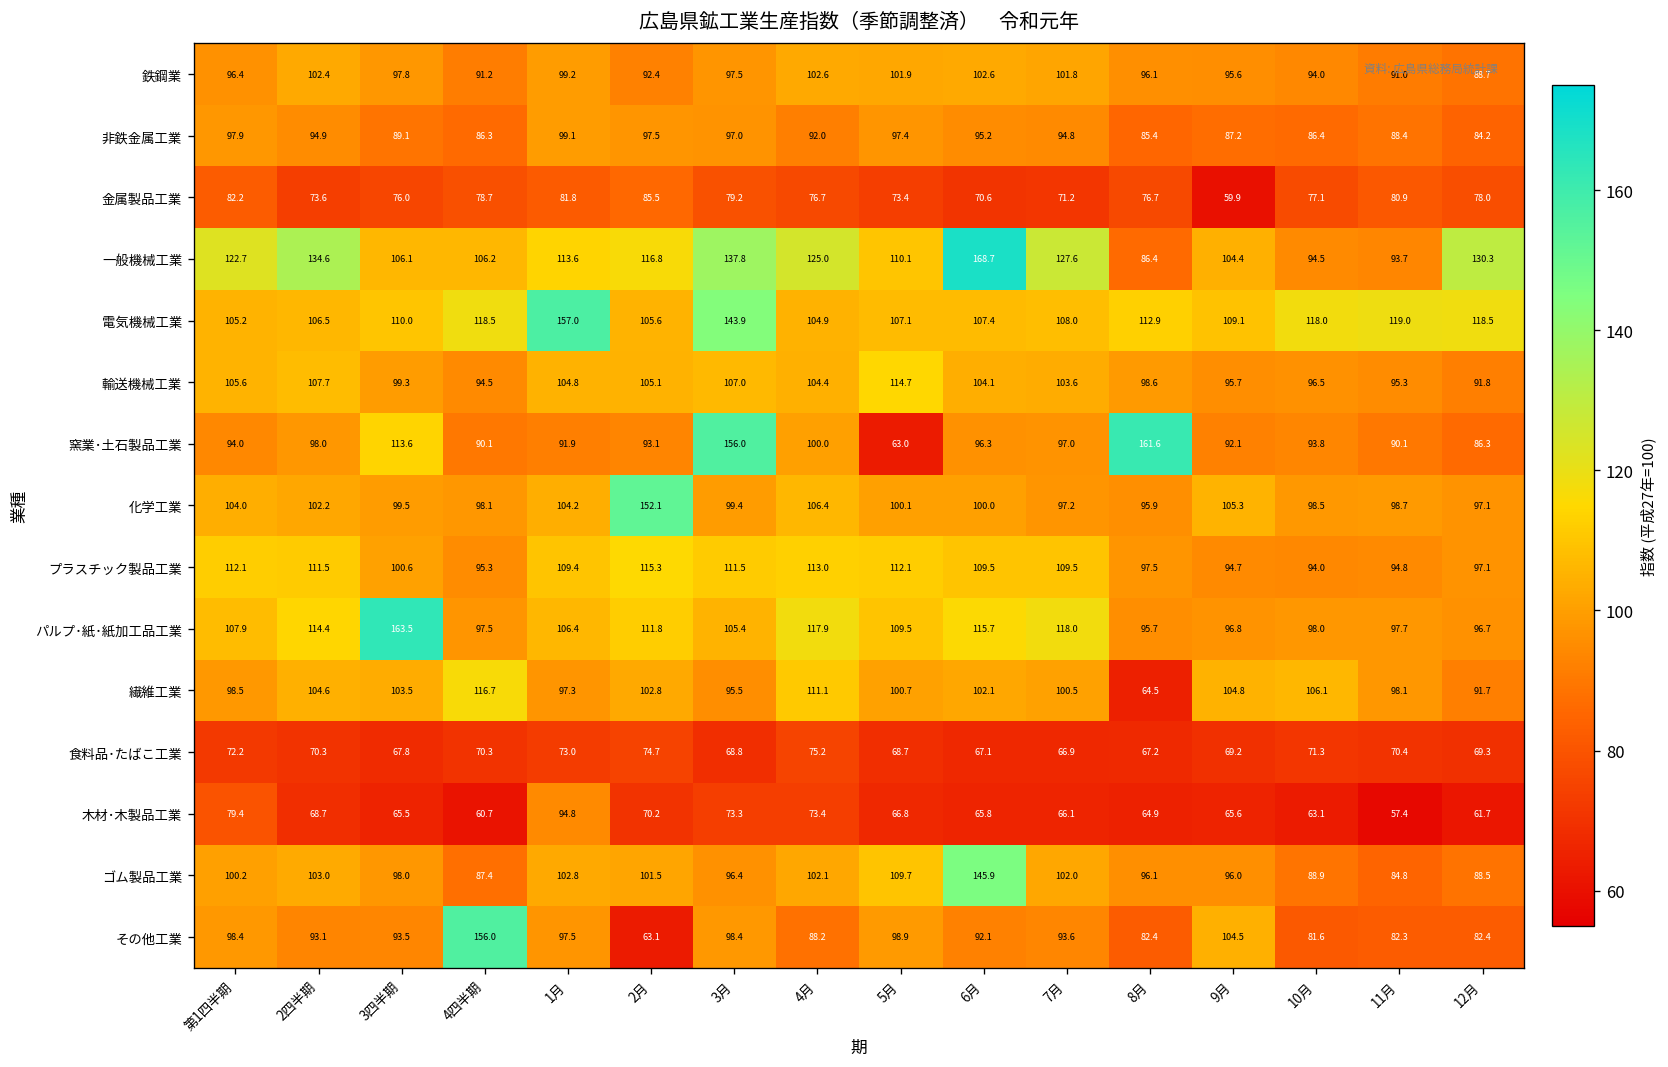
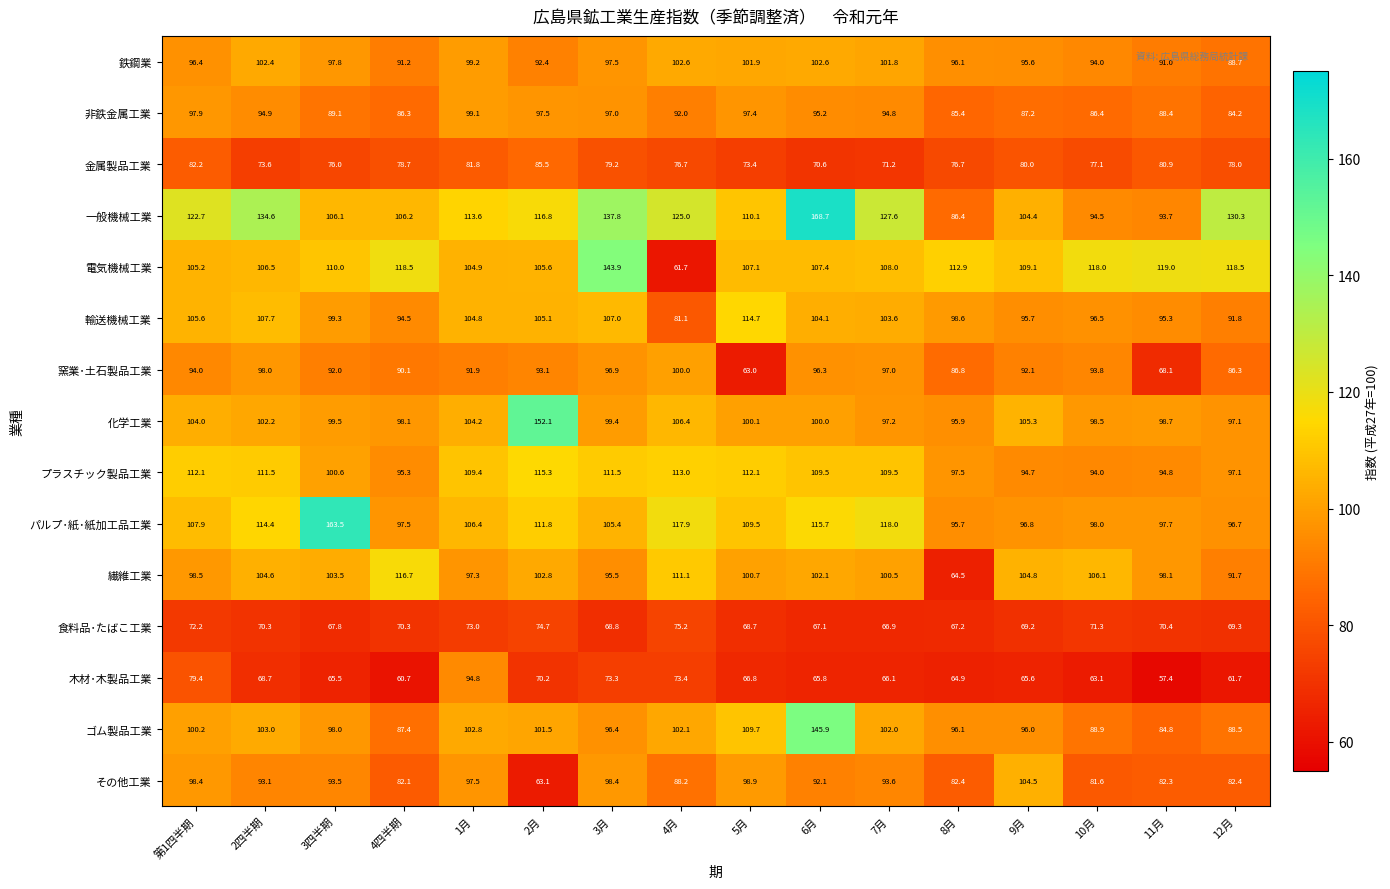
  {
    "金属製品工業": {
      "第1四半期": 82.2,
      "2四半期": 73.6,
      "3四半期": 76.0,
      "4四半期": 78.7,
      "1月": 81.8,
      "2月": 85.5,
      "3月": 79.2,
      "4月": 76.7,
      "5月": 73.4,
      "6月": 70.6,
      "7月": 71.2,
      "8月": 76.7,
-     "9月": 59.9,
+     "9月": 80.0,
      "10月": 77.1,
      "11月": 80.9,
      "12月": 78.0
    },
    "電気機械工業": {
      "第1四半期": 105.2,
      "2四半期": 106.5,
      "3四半期": 110.0,
      "4四半期": 118.5,
-     "1月": 157.0,
+     "1月": 104.9,
      "2月": 105.6,
      "3月": 143.9,
-     "4月": 104.9,
+     "4月": 61.7,
      "5月": 107.1,
      "6月": 107.4,
      "7月": 108.0,
      "8月": 112.9,
      "9月": 109.1,
      "10月": 118.0,
      "11月": 119.0,
      "12月": 118.5
    },
    "輸送機械工業": {
      "第1四半期": 105.6,
      "2四半期": 107.7,
      "3四半期": 99.3,
      "4四半期": 94.5,
      "1月": 104.8,
      "2月": 105.1,
      "3月": 107.0,
-     "4月": 104.4,
+     "4月": 81.1,
      "5月": 114.7,
      "6月": 104.1,
      "7月": 103.6,
      "8月": 98.6,
      "9月": 95.7,
      "10月": 96.5,
      "11月": 95.3,
      "12月": 91.8
    },
    "窯業･土石製品工業": {
      "第1四半期": 94.0,
      "2四半期": 98.0,
-     "3四半期": 113.6,
+     "3四半期": 92.0,
      "4四半期": 90.1,
      "1月": 91.9,
      "2月": 93.1,
-     "3月": 156.0,
+     "3月": 96.9,
      "4月": 100.0,
      "5月": 63.0,
      "6月": 96.3,
      "7月": 97.0,
-     "8月": 161.6,
+     "8月": 86.8,
      "9月": 92.1,
      "10月": 93.8,
-     "11月": 90.1,
+     "11月": 68.1,
      "12月": 86.3
    },
    "その他工業": {
      "第1四半期": 98.4,
      "2四半期": 93.1,
      "3四半期": 93.5,
-     "4四半期": 156.0,
+     "4四半期": 82.1,
      "1月": 97.5,
      "2月": 63.1,
      "3月": 98.4,
      "4月": 88.2,
      "5月": 98.9,
      "6月": 92.1,
      "7月": 93.6,
      "8月": 82.4,
      "9月": 104.5,
      "10月": 81.6,
      "11月": 82.3,
      "12月": 82.4
    }
  }
